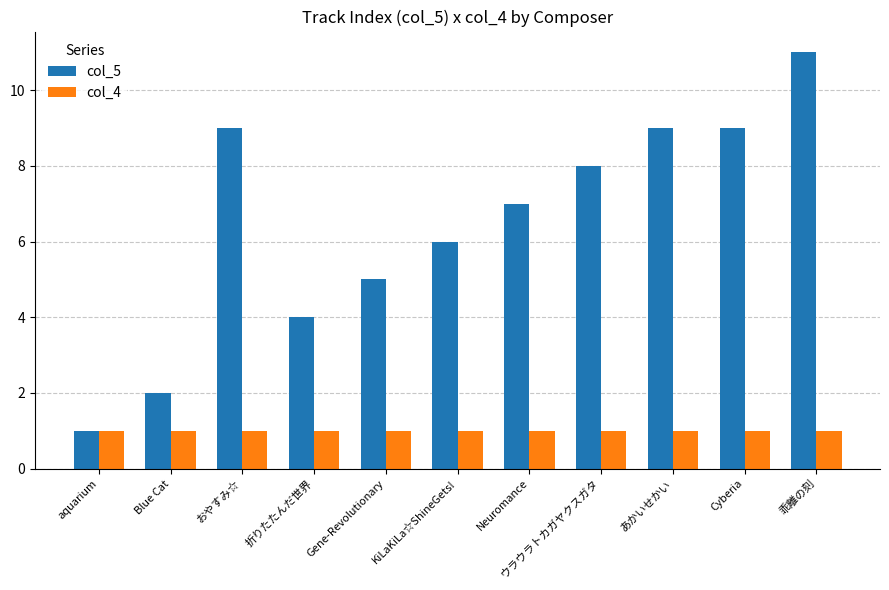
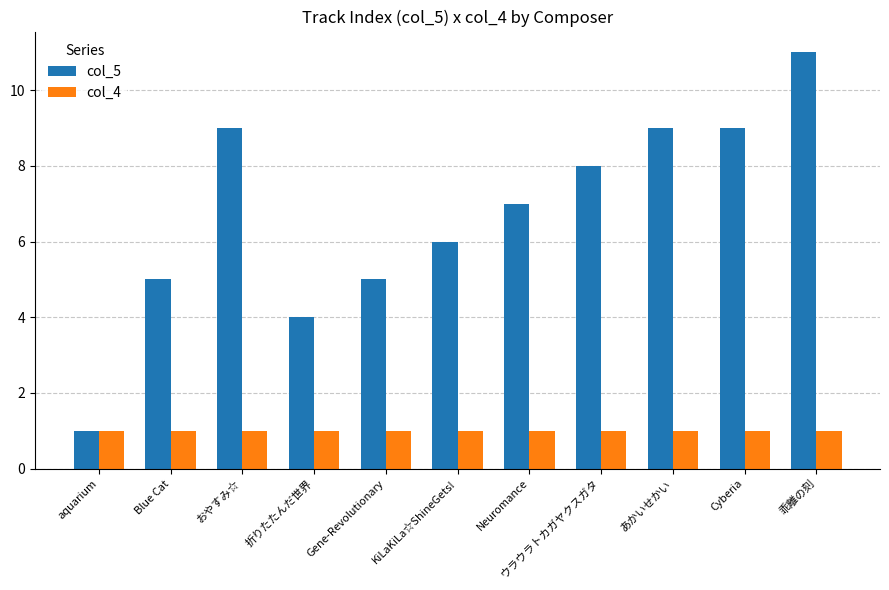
  {
    "col_5": {
      "aquarium": 1,
-     "Blue Cat": 2,
+     "Blue Cat": 5,
      "おやすみ☆": 9,
      "折りたたんだ世界": 4,
      "Gene-Revolutionary": 5,
      "KiLaKiLa☆ShineGets!": 6,
      "Neuromance": 7,
      "ウラウラトカガヤクスガタ": 8,
      "あかいせかい": 9,
      "Cyberia": 9,
      "乖離の刻": 11
    },
    "col_4": {
      "aquarium": 1,
      "Blue Cat": 1,
      "おやすみ☆": 1,
      "折りたたんだ世界": 1,
      "Gene-Revolutionary": 1,
      "KiLaKiLa☆ShineGets!": 1,
      "Neuromance": 1,
      "ウラウラトカガヤクスガタ": 1,
      "あかいせかい": 1,
      "Cyberia": 1,
      "乖離の刻": 1
    }
  }
